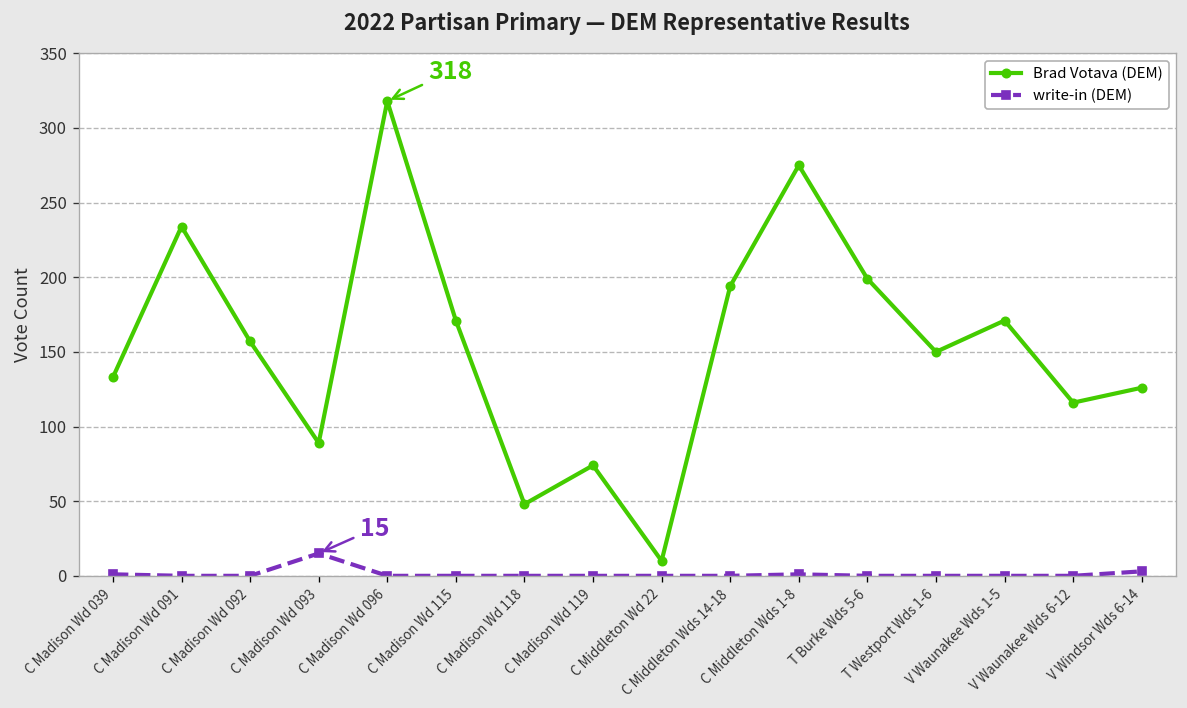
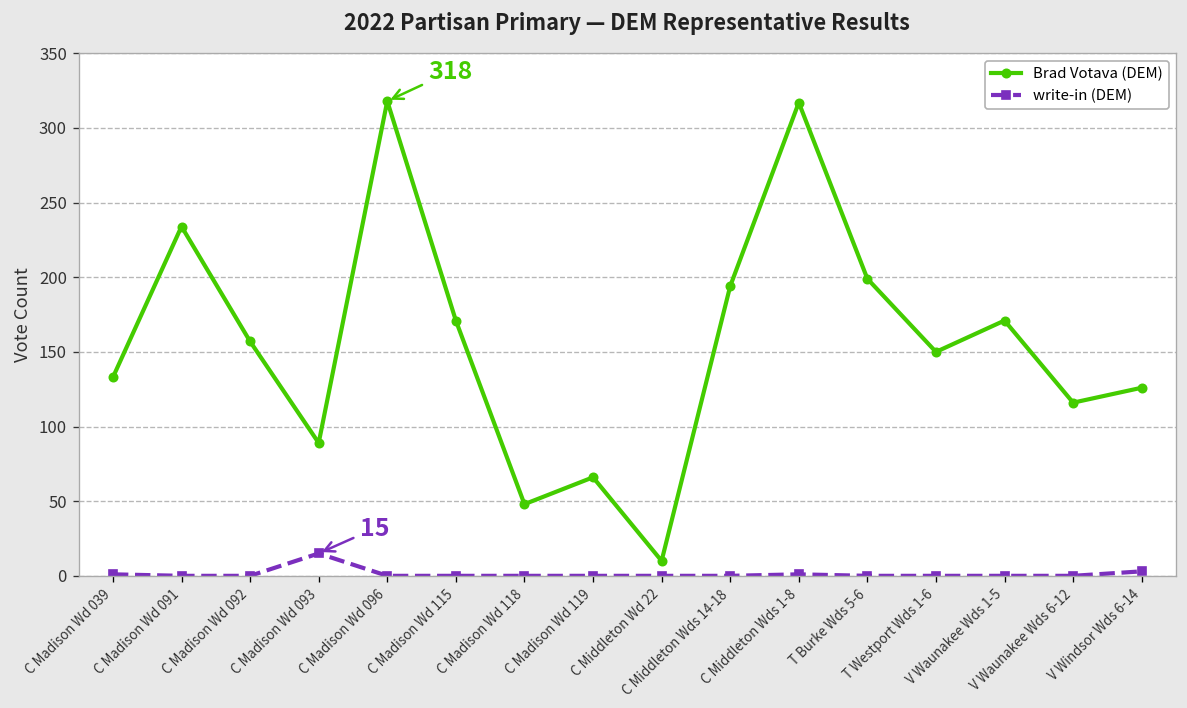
  {
    "Brad Votava (DEM)": {
      "C Madison Wd 039": 133,
      "C Madison Wd 091": 234,
      "C Madison Wd 092": 157,
      "C Madison Wd 093": 89,
      "C Madison Wd 115": 171,
      "C Madison Wd 118": 48,
-     "C Madison Wd 119": 74,
+     "C Madison Wd 119": 66,
      "C Middleton Wd 22": 10,
      "C Middleton Wds 14-18": 194,
-     "C Middleton Wds 1-8": 275,
+     "C Middleton Wds 1-8": 317,
      "T Burke Wds 5-6": 199,
      "T Westport Wds 1-6": 150,
      "V Waunakee Wds 1-5": 171,
      "V Waunakee Wds 6-12": 116,
      "V Windsor Wds 6-14": 126
    },
    "write-in (DEM)": {
      "C Madison Wd 093": 15
    }
  }
